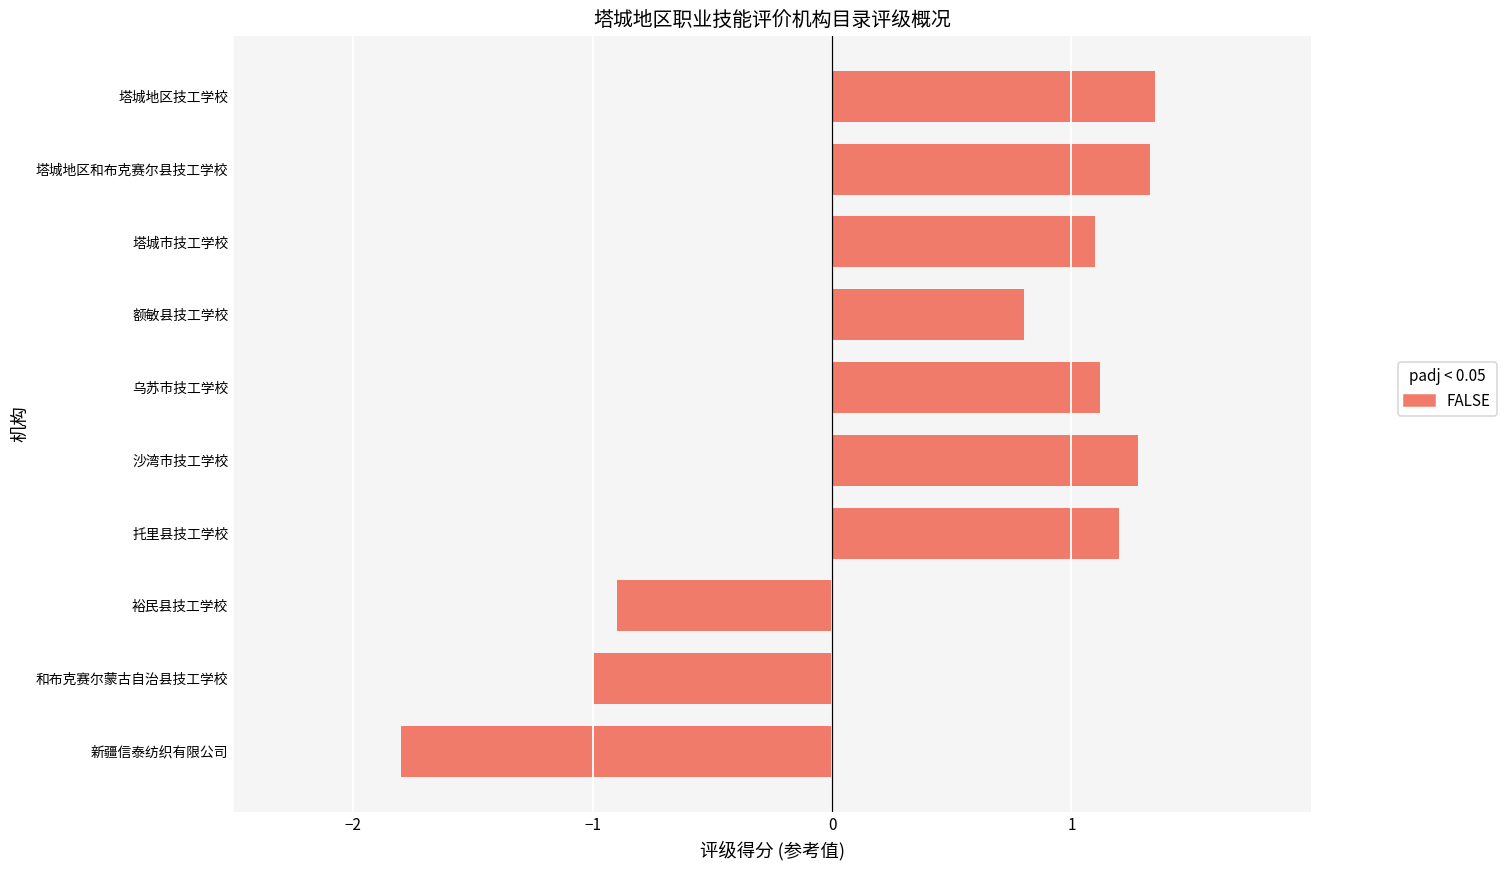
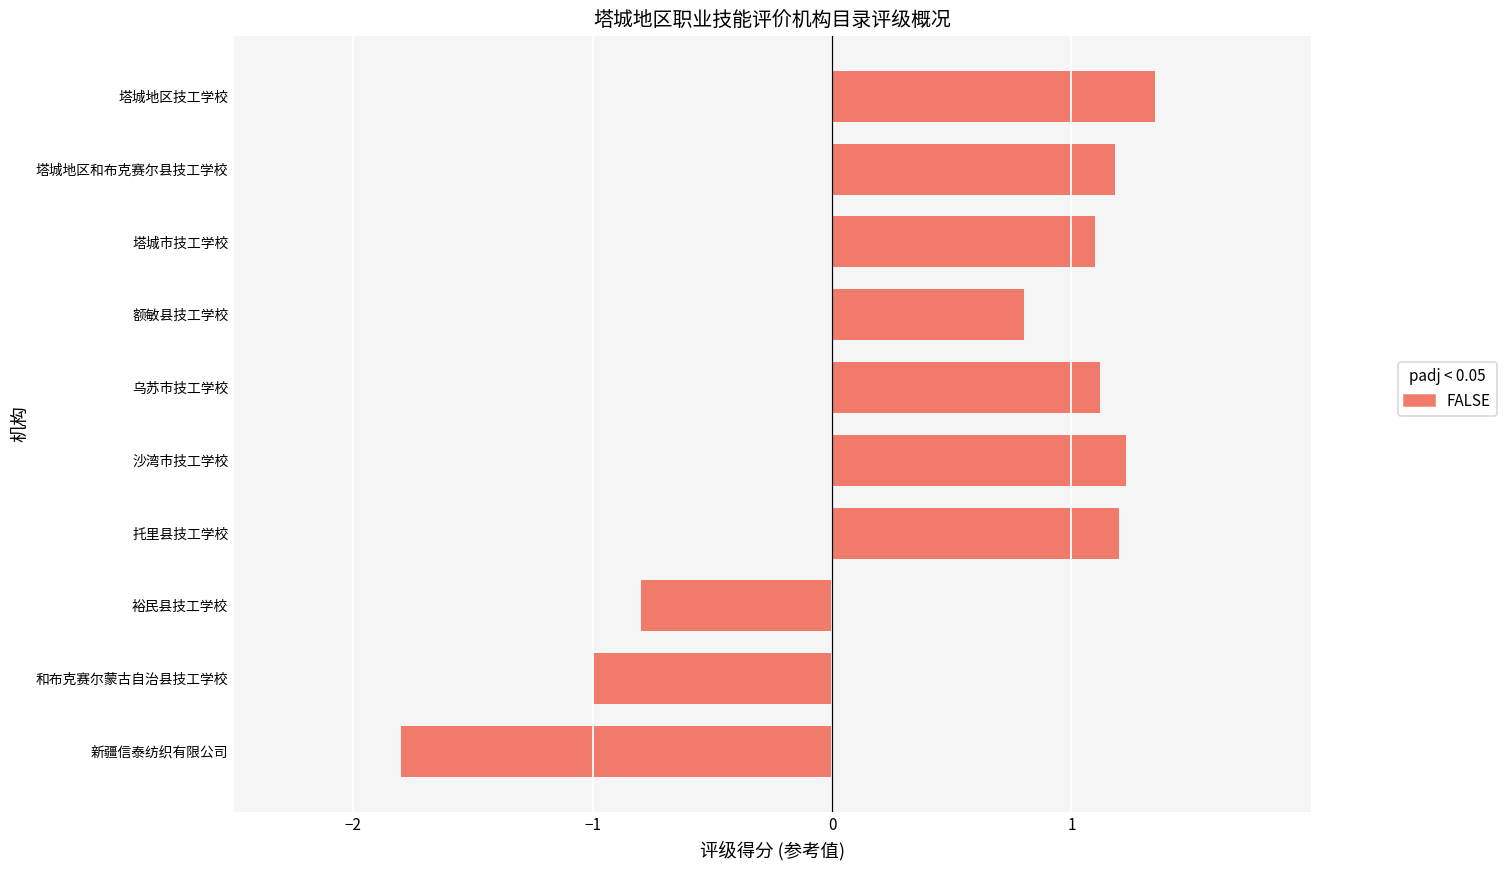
  {
    "塔城地区技工学校": 1.35,
-   "塔城地区和布克赛尔县技工学校": 1.33,
+   "塔城地区和布克赛尔县技工学校": 1.18,
    "塔城市技工学校": 1.10,
    "额敏县技工学校": 0.80,
    "乌苏市技工学校": 1.12,
-   "沙湾市技工学校": 1.28,
+   "沙湾市技工学校": 1.23,
    "托里县技工学校": 1.20,
-   "裕民县技工学校": -0.9,
+   "裕民县技工学校": -0.8,
    "和布克赛尔蒙古自治县技工学校": -1.00,
    "新疆信泰纺织有限公司": -1.80
  }
